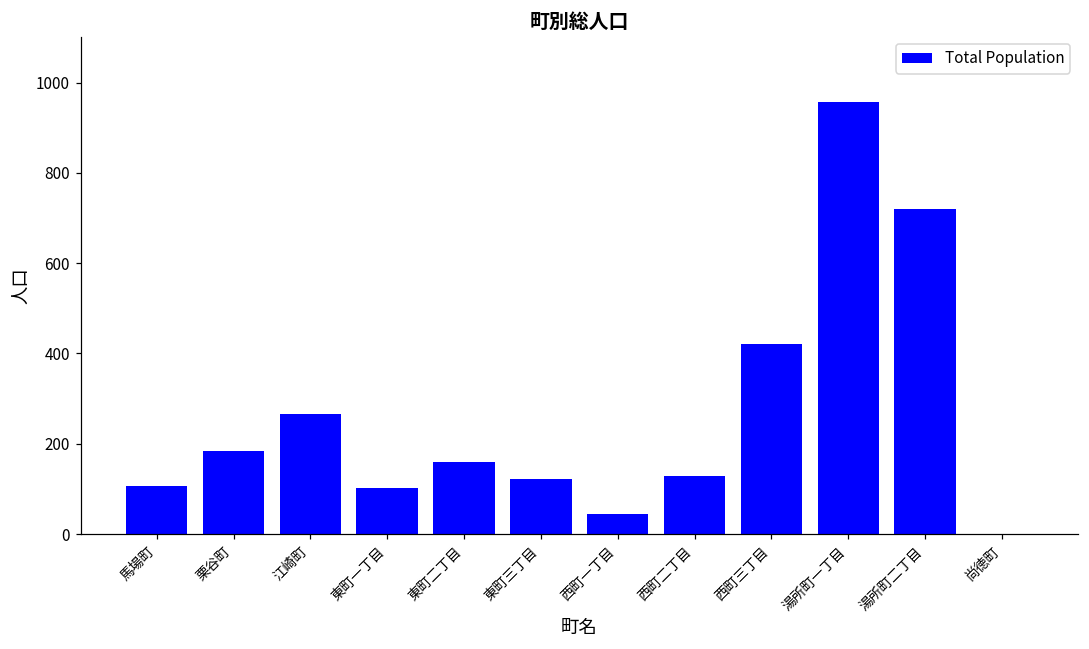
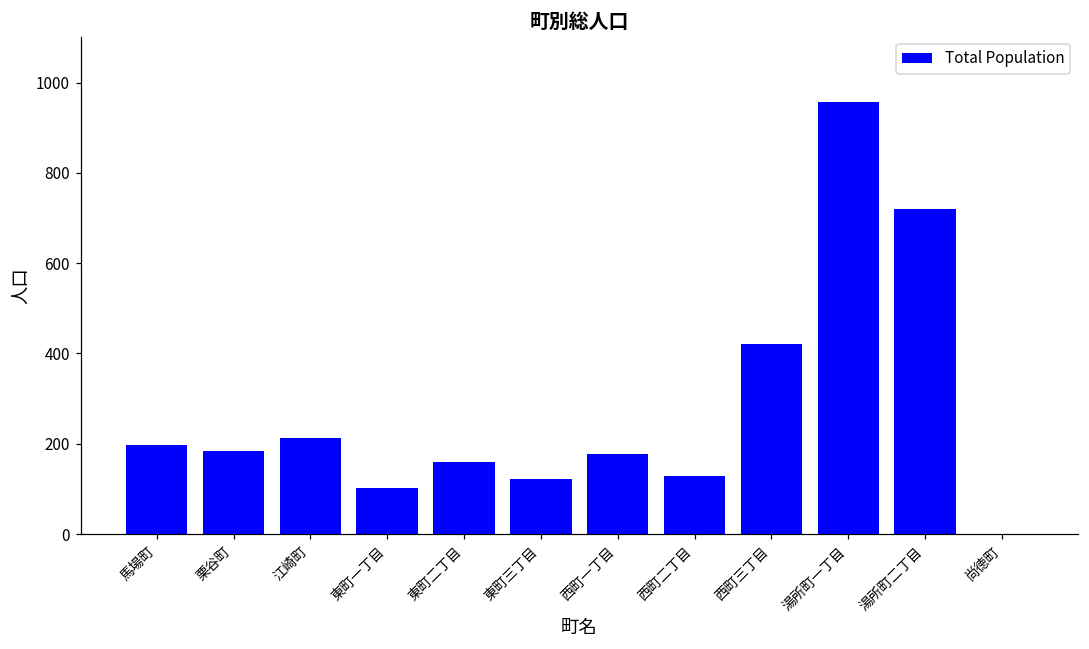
  {
-   "馬場町": 110,
+   "馬場町": 200,
    "栗谷町": 180,
-   "江崎町": 270,
+   "江崎町": 210,
    "東町一丁目": 100,
    "東町二丁目": 160,
    "東町三丁目": 120,
-   "西町一丁目": 40,
+   "西町一丁目": 180,
    "西町二丁目": 130,
    "西町三丁目": 420,
    "湯所町一丁目": 960,
    "湯所町二丁目": 720,
    "尚徳町": 0
  }
